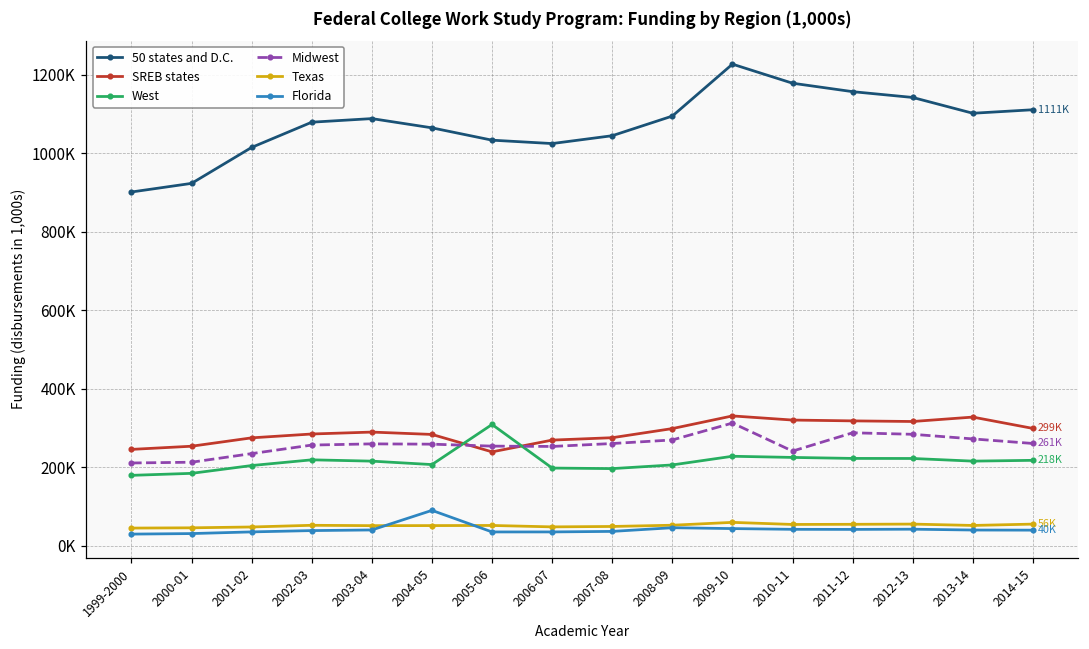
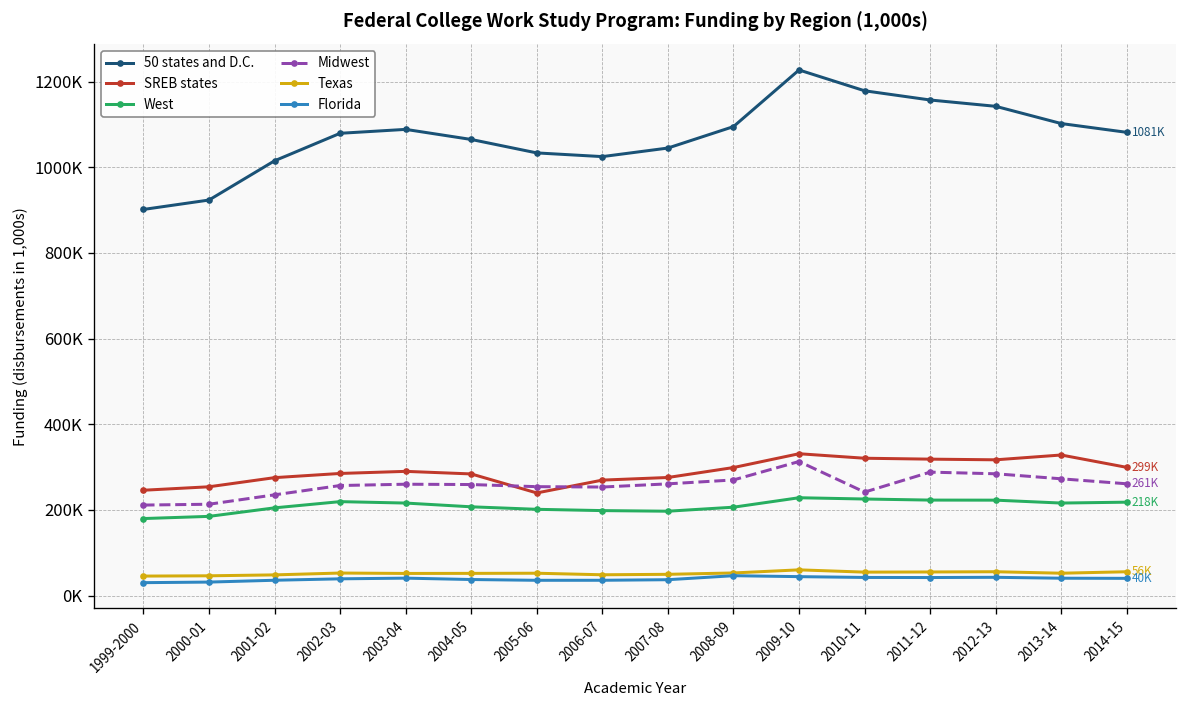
  {
    "50 states and D.C.": {
-     "2014-15": "1111K"
+     "2014-15": "1081K"
    },
    "SREB states": {
      "2014-15": "299K"
    },
    "West": {
      "1999-2000": "180000",
      "2000-01": "180000",
      "2001-02": "200000",
      "2002-03": "220000",
      "2003-04": "220000",
      "2004-05": "210000",
-     "2005-06": "310000",
+     "2005-06": "200000",
      "2006-07": "200000",
      "2007-08": "200000",
      "2008-09": "210000",
      "2009-10": "230000",
      "2010-11": "230000",
      "2011-12": "220000",
      "2012-13": "220000",
      "2013-14": "220000"
    },
    "Midwest": {
      "2014-15": "261K"
    },
    "Texas": {
      "1999-2000": "50000",
      "2000-01": "50000",
      "2001-02": "50000",
      "2002-03": "50000",
      "2003-04": "50000",
      "2004-05": "50000",
      "2005-06": "50000",
      "2006-07": "50000",
      "2007-08": "50000",
      "2009-10": "60000",
      "2010-11": "50000",
      "2011-12": "60000",
      "2012-13": "60000",
      "2013-14": "50000"
    },
    "Florida": {
      "1999-2000": "30000",
      "2000-01": "30000",
      "2001-02": "40000",
      "2002-03": "40000",
      "2003-04": "40000",
-     "2004-05": "90000",
+     "2004-05": "40000",
      "2005-06": "40000",
      "2006-07": "40000",
      "2007-08": "40000",
      "2009-10": "40000",
      "2010-11": "40000",
      "2011-12": "40000",
      "2012-13": "40000",
      "2013-14": "40000"
    }
  }
